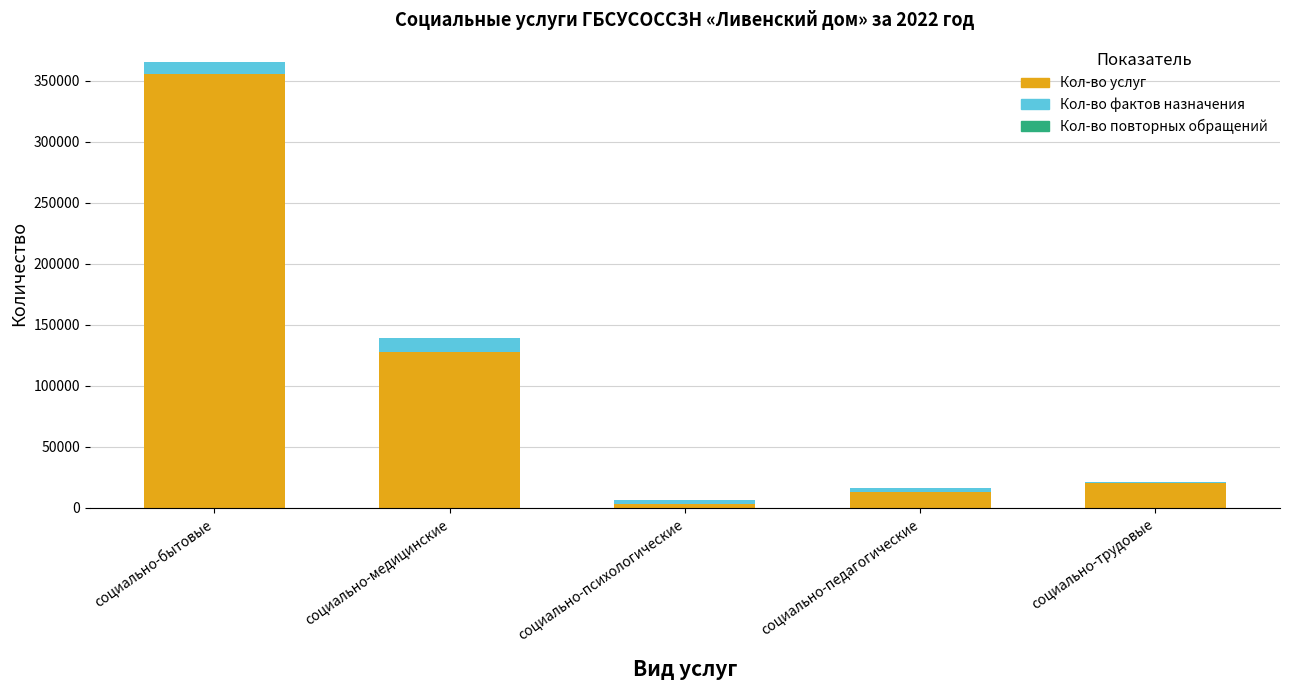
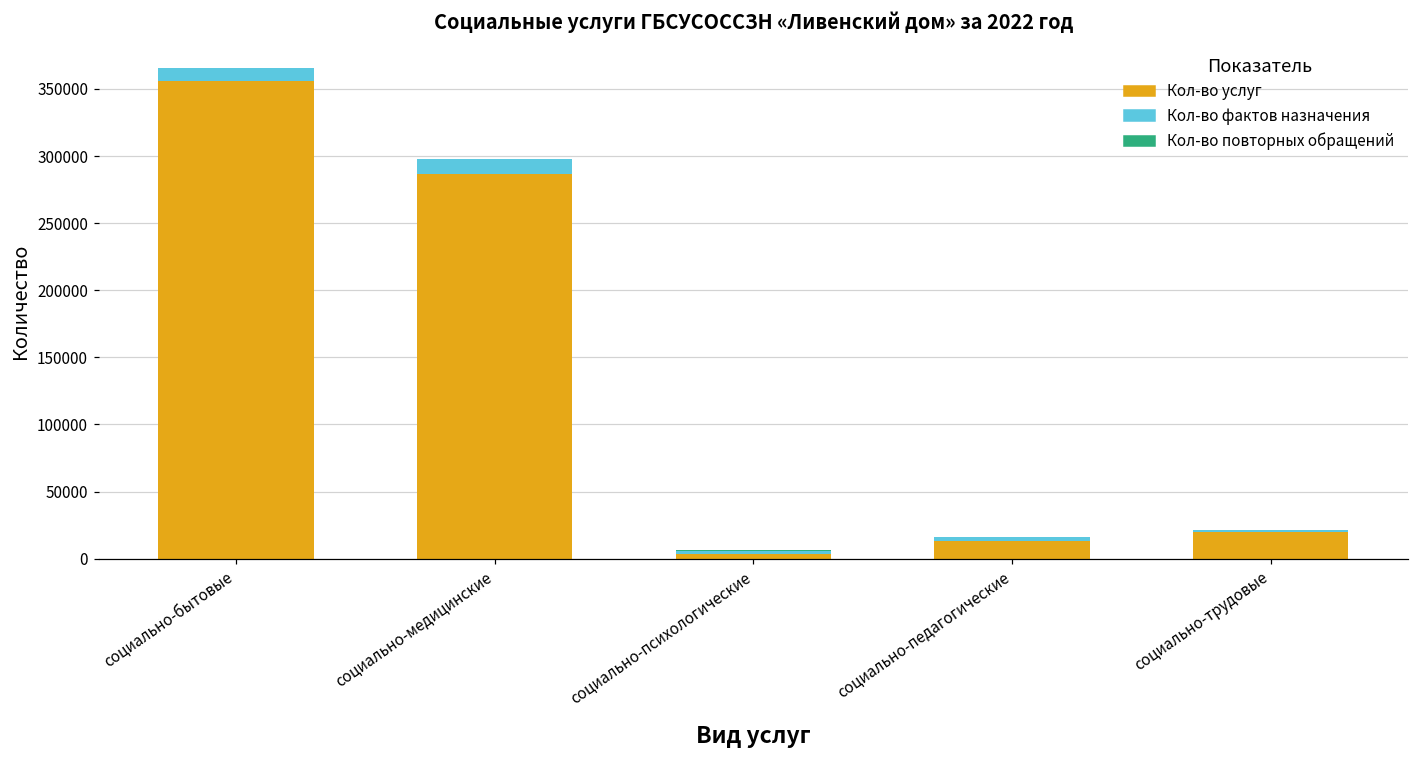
  {
    "Кол-во услуг": {
      "социально-бытовые": 356000,
-     "социально-медицинские": 128000,
+     "социально-медицинские": 286000,
      "социально-психологические": 3000,
      "социально-педагогические": 13000,
      "социально-трудовые": 20000
    },
    "Кол-во повторных обращений": {
      "социально-бытовые": 9000,
      "социально-медицинские": 11000,
      "социально-психологические": 3000,
      "социально-педагогические": 3000
    }
  }
